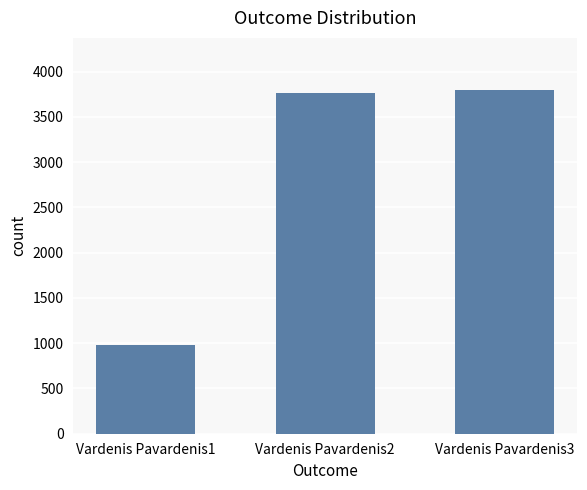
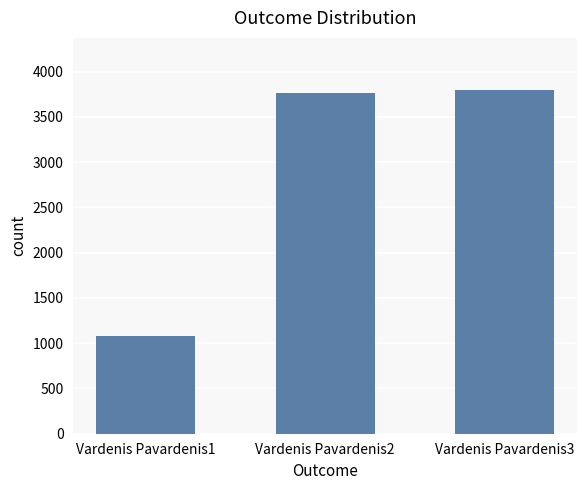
  {
-   "Vardenis Pavardenis1": 1000,
+   "Vardenis Pavardenis1": 1100,
    "Vardenis Pavardenis2": 3800,
    "Vardenis Pavardenis3": 3800
  }
